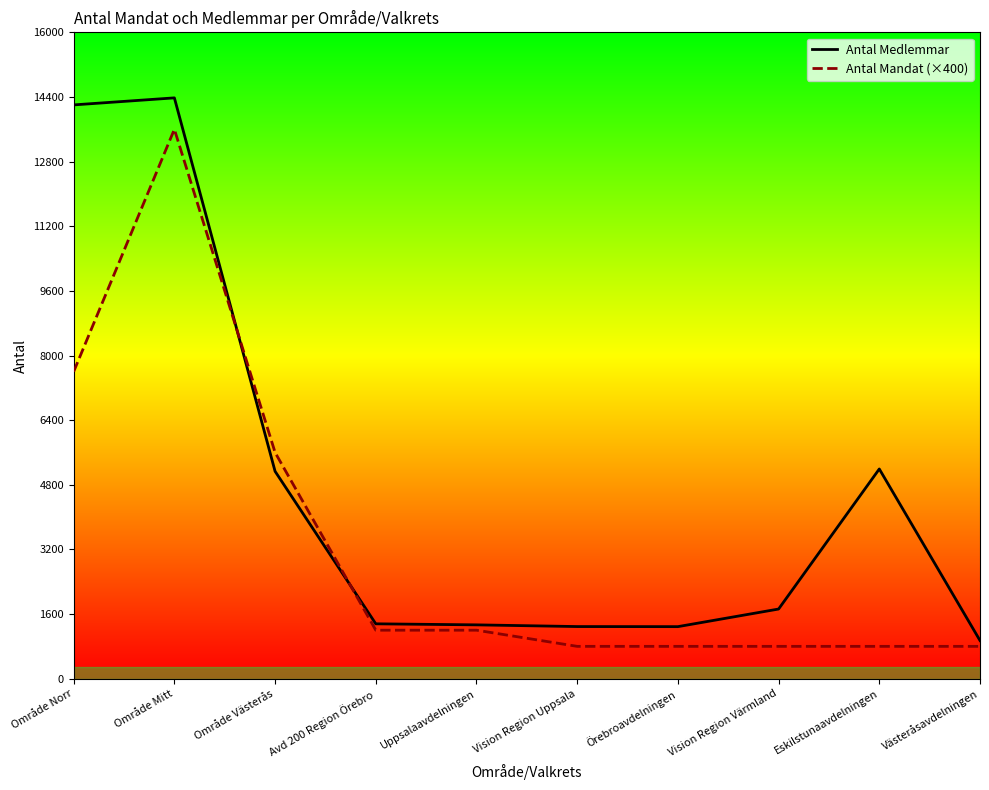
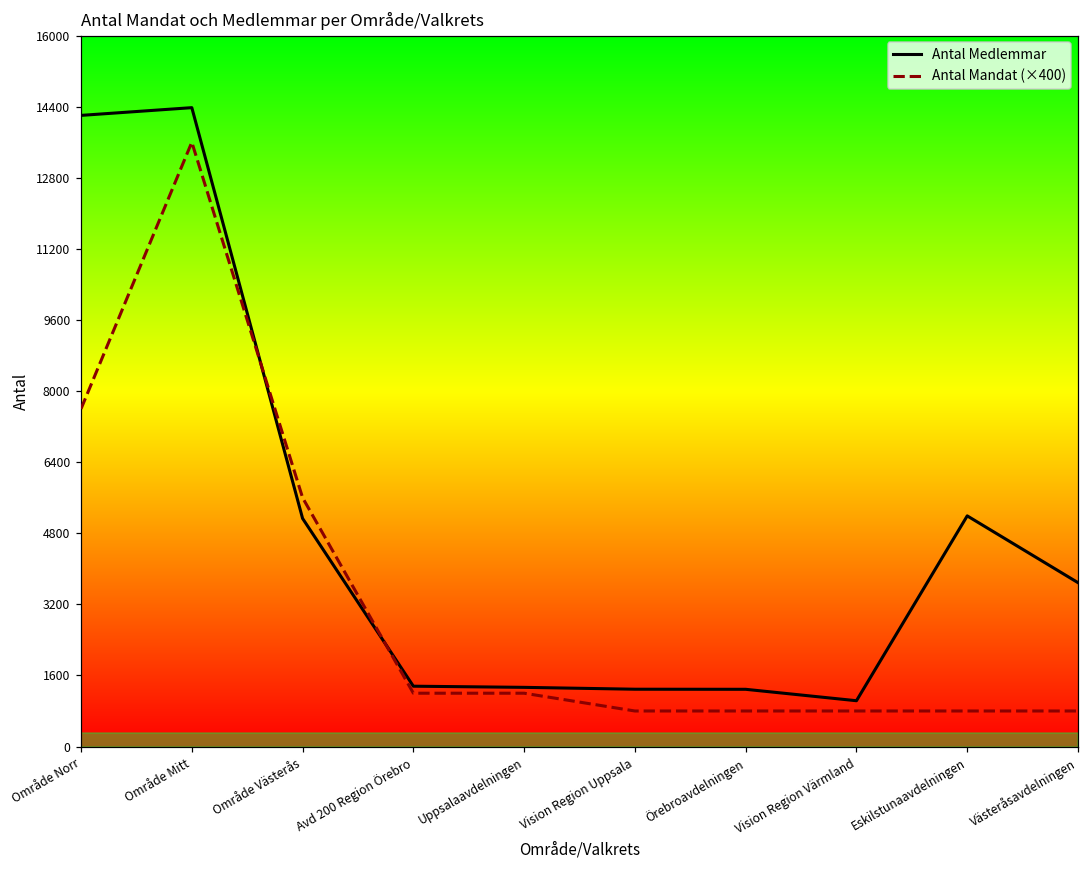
  {
    "Antal Medlemmar": {
      "Område Norr": 14200,
      "Område Mitt": 14400,
      "Område Västerås": 5100,
      "Avd 200 Region Örebro": 1400,
      "Uppsalaavdelningen": 1300,
      "Vision Region Uppsala": 1300,
      "Örebroavdelningen": 1300,
-     "Vision Region Värmland": 1700,
+     "Vision Region Värmland": 1000,
      "Eskilstunaavdelningen": 5200,
-     "Västeråsavdelningen": 900
+     "Västeråsavdelningen": 3700
    },
    "Antal Mandat (×400)": {
      "Område Norr": 7600,
      "Område Mitt": 13600,
      "Område Västerås": 5600,
      "Avd 200 Region Örebro": 1200,
      "Uppsalaavdelningen": 1200,
      "Vision Region Uppsala": 800,
      "Örebroavdelningen": 800,
      "Vision Region Värmland": 800,
      "Eskilstunaavdelningen": 800,
      "Västeråsavdelningen": 800
    }
  }
